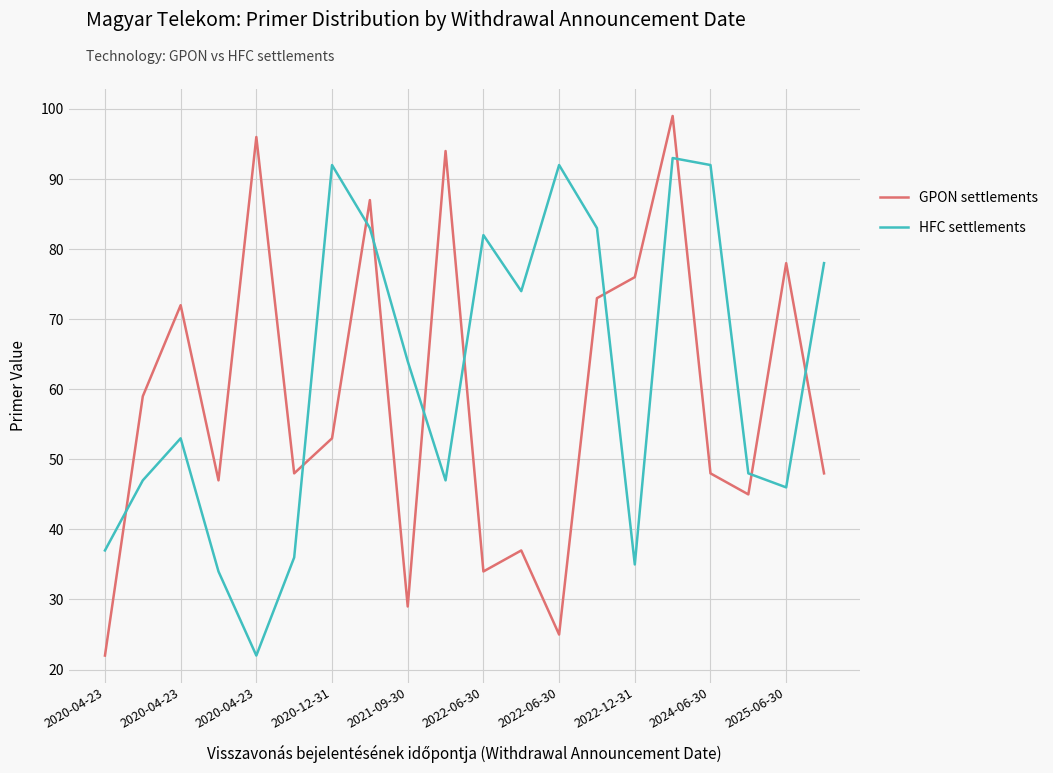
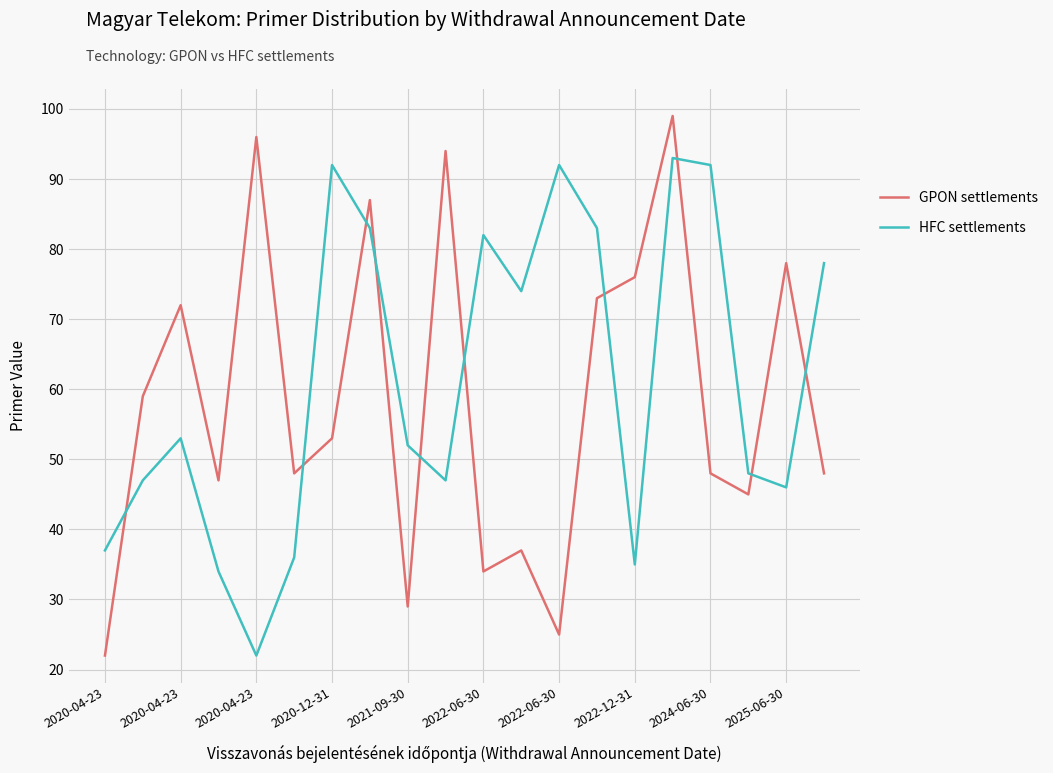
  {
    "GPON settlements": {
      "2021-09-30": 29,
      "2025-06-30": 78
    },
    "HFC settlements": {
-     "2021-09-30": 64,
+     "2021-09-30": 52,
      "2025-06-30": 46
    }
  }
